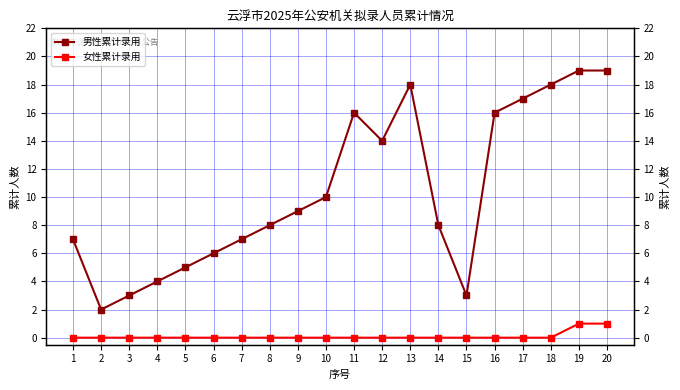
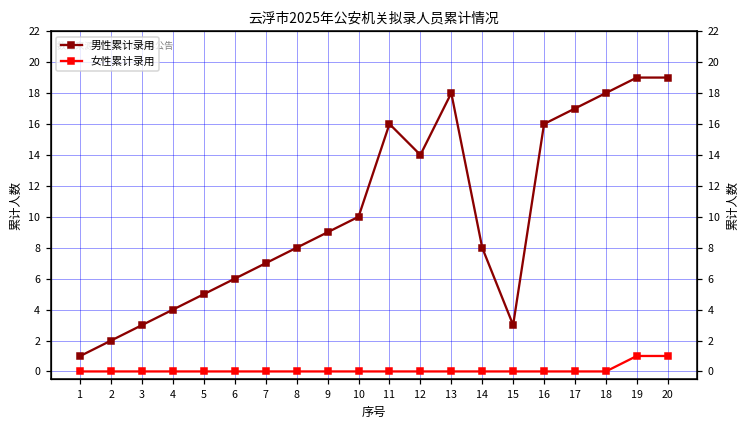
  {
    "男性累计录用": {
-     "1": 7,
+     "1": 1,
      "2": 2,
      "3": 3,
      "4": 4,
      "5": 5,
      "6": 6,
      "7": 7,
      "8": 8,
      "9": 9,
      "10": 10,
      "11": 16,
      "12": 14,
      "13": 18,
      "14": 8,
      "15": 3,
      "16": 16,
      "17": 17,
      "18": 18,
      "19": 19,
      "20": 19
    },
    "女性累计录用": {
      "1": 0,
      "2": 0,
      "3": 0,
      "4": 0,
      "5": 0,
      "6": 0,
      "7": 0,
      "8": 0,
      "9": 0,
      "10": 0,
      "11": 0,
      "12": 0,
      "13": 0,
      "14": 0,
      "15": 0,
      "16": 0,
      "17": 0,
      "18": 0,
      "19": 1,
      "20": 1
    }
  }
